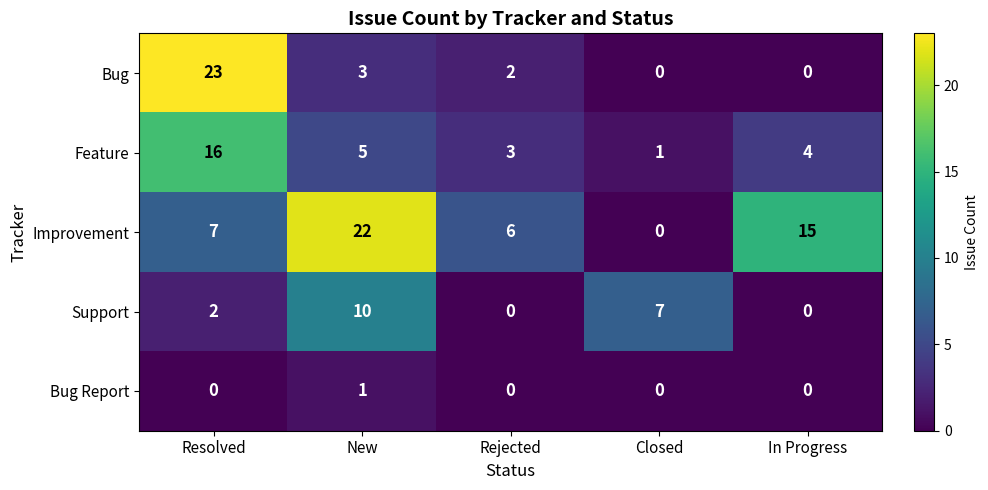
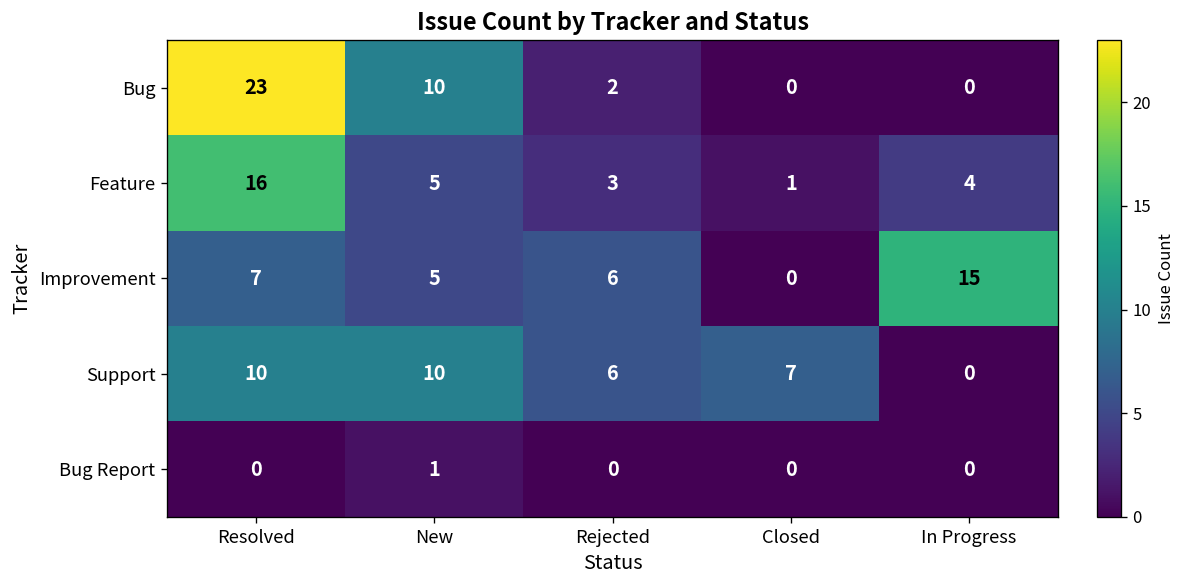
  {
    "Bug": {
      "Resolved": 23,
-     "New": 3,
+     "New": 10,
      "Rejected": 2,
      "Closed": 0,
      "In Progress": 0
    },
    "Feature": {
      "Resolved": 16,
      "New": 5,
      "Rejected": 3,
      "Closed": 1,
      "In Progress": 4
    },
    "Improvement": {
      "Resolved": 7,
-     "New": 22,
+     "New": 5,
      "Rejected": 6,
      "Closed": 0,
      "In Progress": 15
    },
    "Support": {
-     "Resolved": 2,
+     "Resolved": 10,
      "New": 10,
-     "Rejected": 0,
+     "Rejected": 6,
      "Closed": 7,
      "In Progress": 0
    },
    "Bug Report": {
      "Resolved": 0,
      "New": 1,
      "Rejected": 0,
      "Closed": 0,
      "In Progress": 0
    }
  }
